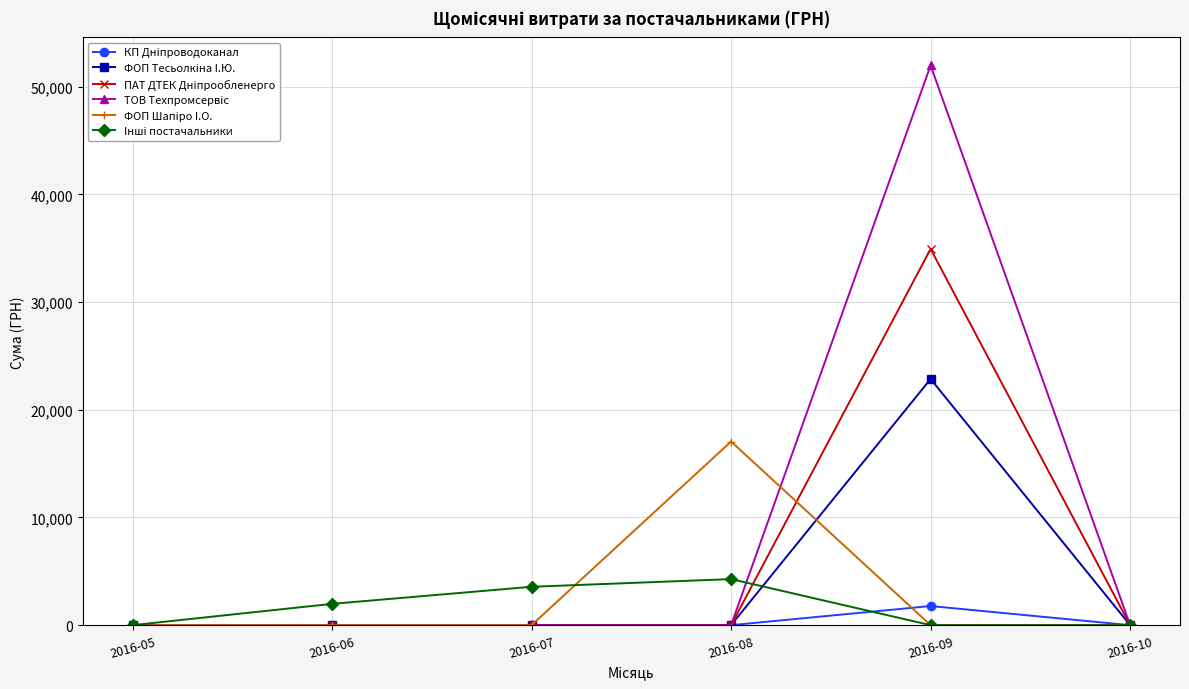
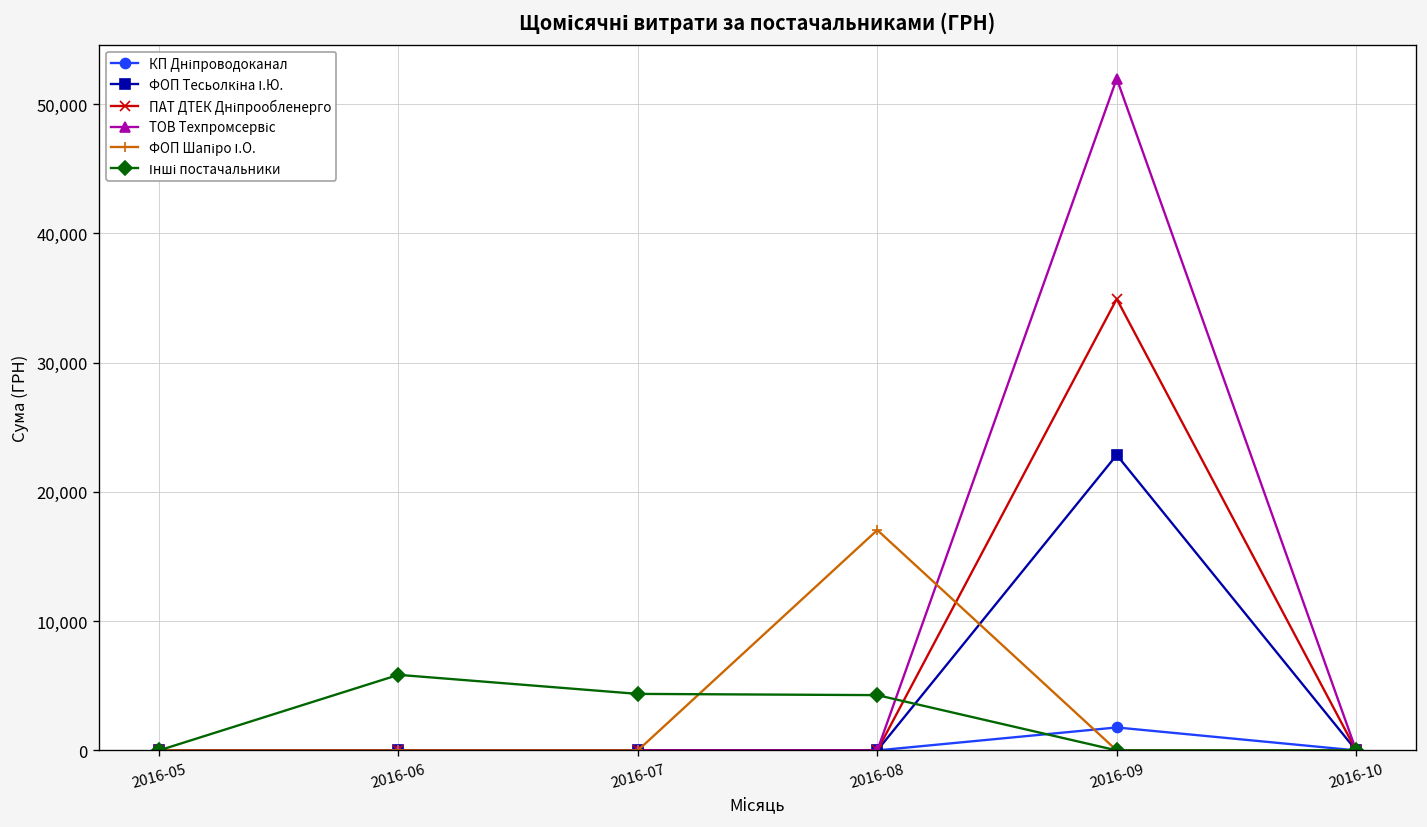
  {
    "КП Дніпроводоканал": {
      "2016-09": "1,800"
    },
    "ФОП Тесьолкіна І.Ю.": {
      "2016-09": "22,900"
    },
    "ПАТ ДТЕК Дніпрообленерго": {
      "2016-09": "34,900"
    },
    "ТОВ Техпромсервіс": {
      "2016-09": "52,000"
    },
    "ФОП Шапіро І.О.": {
      "2016-08": "17,100"
    },
    "Інші постачальники": {
-     "2016-06": "2,000",
-     "2016-07": "3,600",
+     "2016-06": "5,800",
+     "2016-07": "4,400",
      "2016-08": "4,300"
    }
  }
